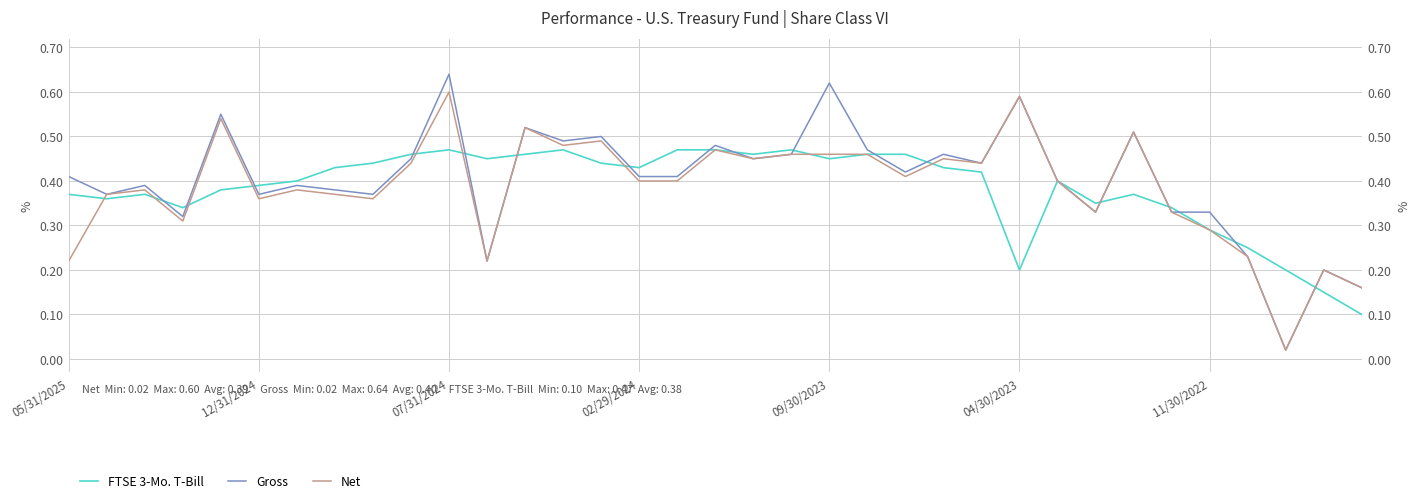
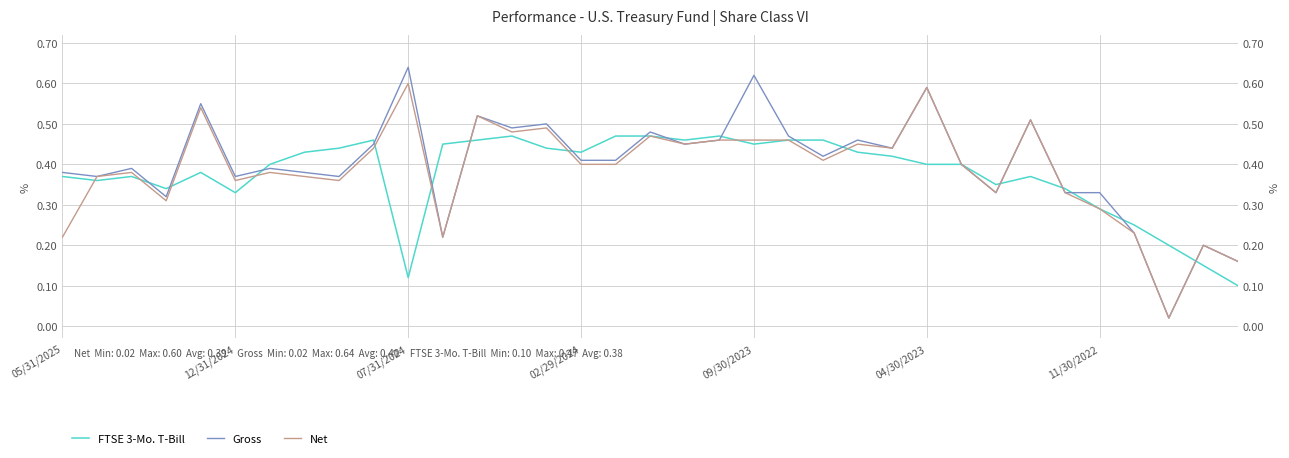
  {
    "FTSE 3-Mo. T-Bill": {
      "05/31/2025": 0.37,
-     "12/31/2024": 0.39,
-     "07/31/2024": 0.47,
+     "12/31/2024": 0.33,
+     "07/31/2024": 0.12,
      "02/29/2024": 0.43,
      "09/30/2023": 0.45,
-     "04/30/2023": 0.2
+     "04/30/2023": 0.4
    },
    "Gross": {
-     "05/31/2025": 0.41,
+     "05/31/2025": 0.38,
      "12/31/2024": 0.37,
      "07/31/2024": 0.64,
      "02/29/2024": 0.41,
      "09/30/2023": 0.62,
      "11/30/2022": 0.33
    },
    "Net": {
      "05/31/2025": 0.22,
      "12/31/2024": 0.36,
      "07/31/2024": 0.60,
      "02/29/2024": 0.40,
      "09/30/2023": 0.46
    }
  }
